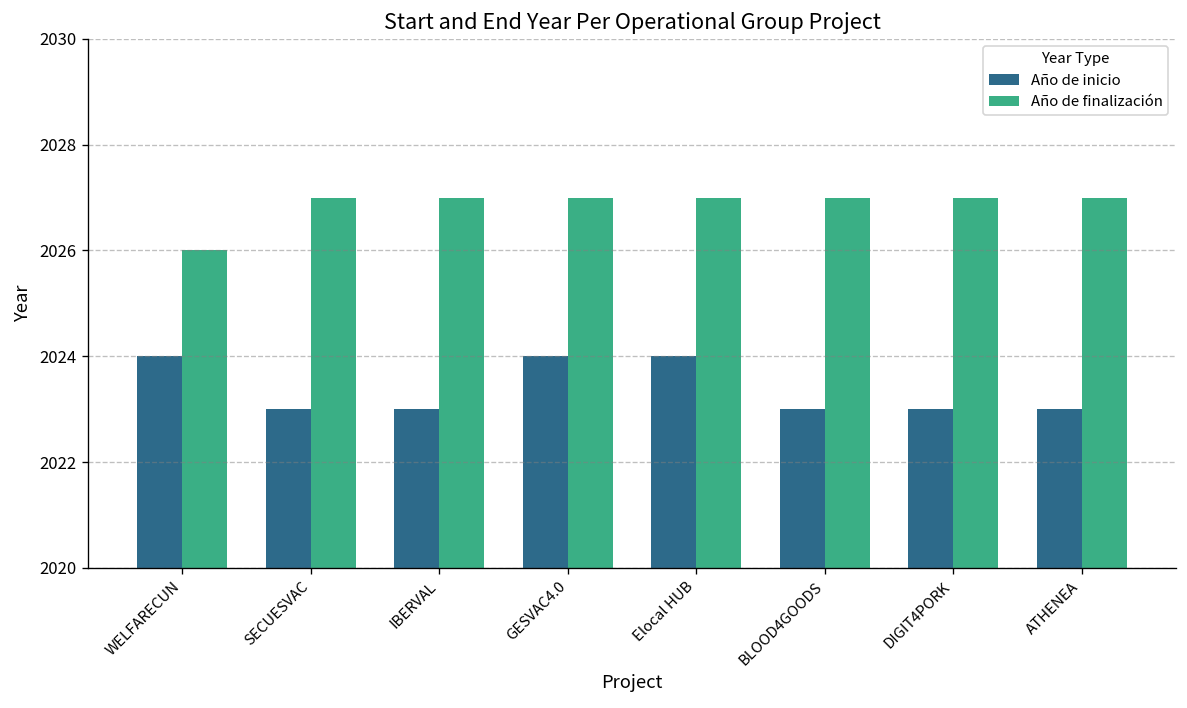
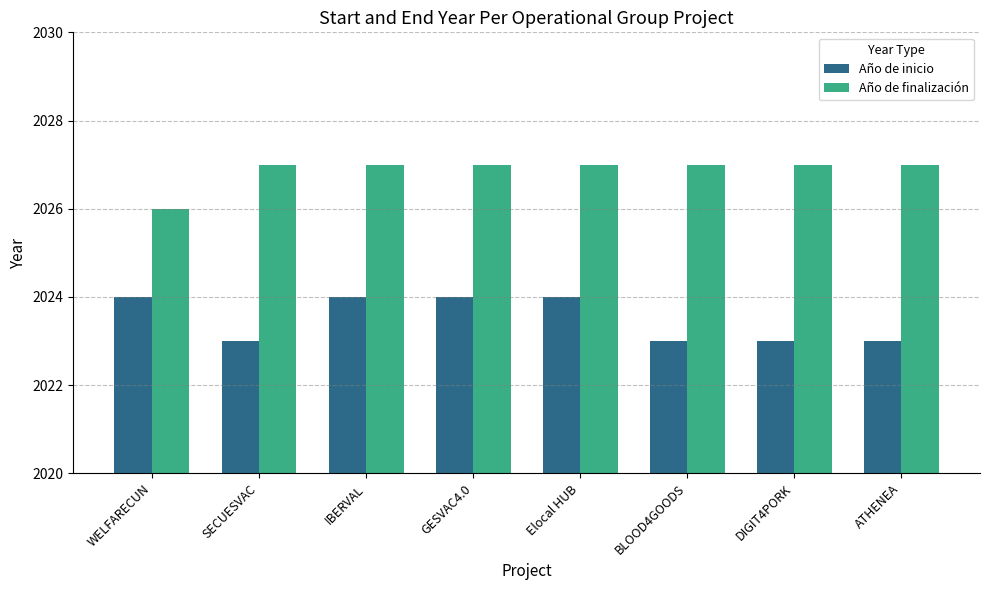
  {
    "Año de inicio": {
      "WELFARECUN": 2024,
      "SECUESVAC": 2023,
-     "IBERVAL": 2023,
+     "IBERVAL": 2024,
      "GESVAC4.0": 2024,
      "Elocal HUB": 2024,
      "BLOOD4GOODS": 2023,
      "DIGIT4PORK": 2023,
      "ATHENEA": 2023
    },
    "Año de finalización": {
      "WELFARECUN": 2026,
      "SECUESVAC": 2027,
      "IBERVAL": 2027,
      "GESVAC4.0": 2027,
      "Elocal HUB": 2027,
      "BLOOD4GOODS": 2027,
      "DIGIT4PORK": 2027,
      "ATHENEA": 2027
    }
  }
